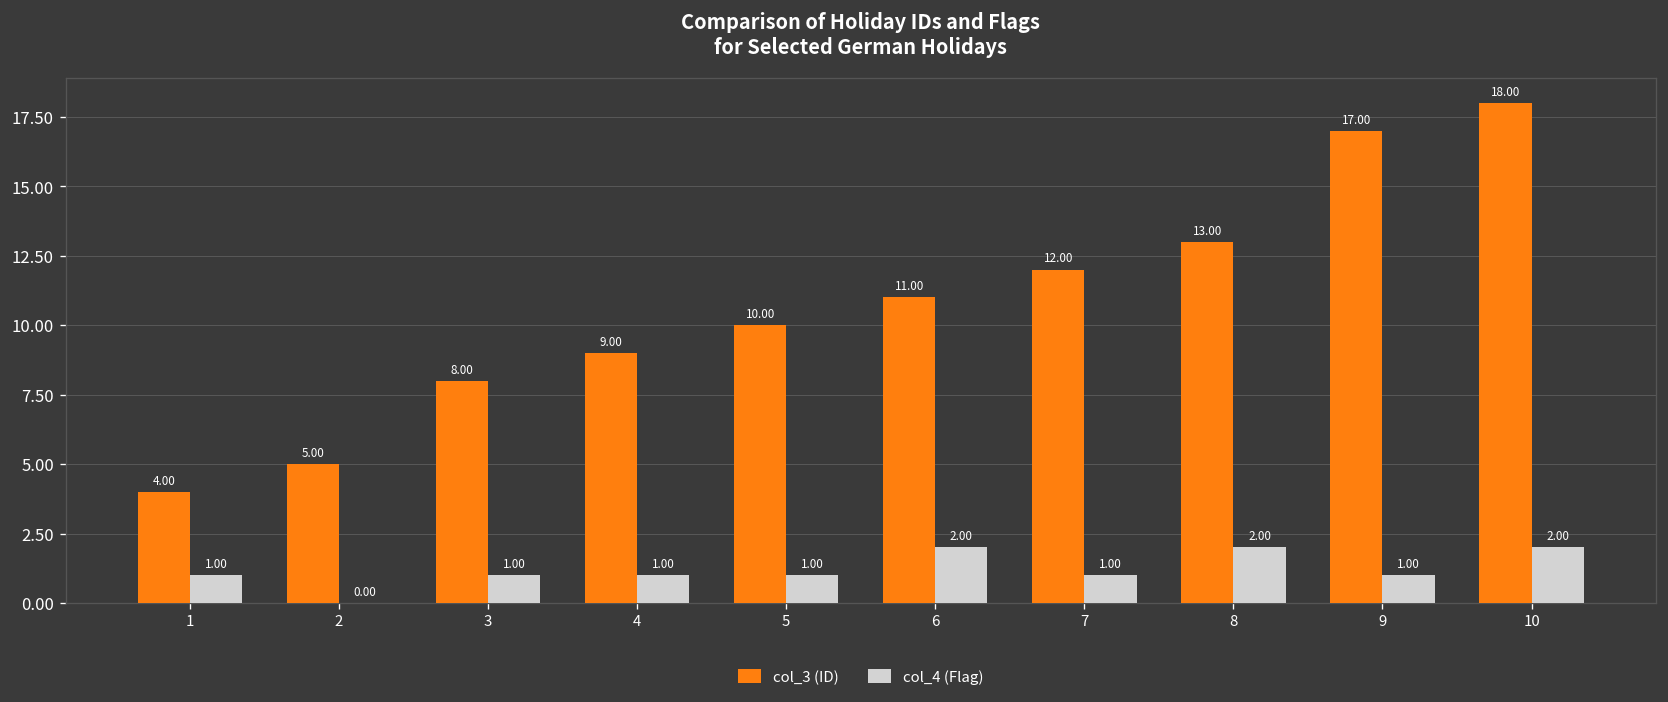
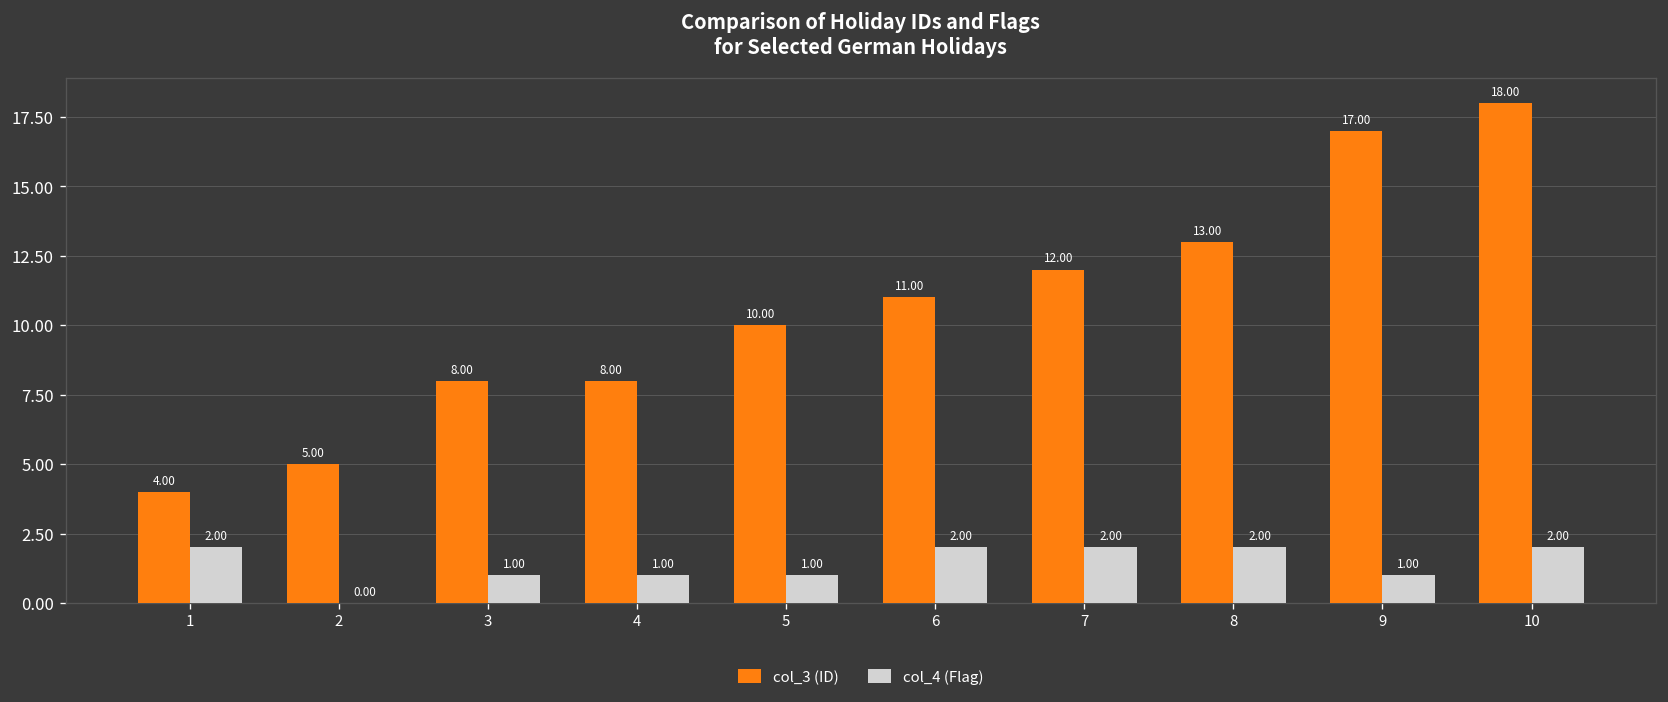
  {
    "col_3 (ID)": {
      "1": 4.00,
      "2": 5.00,
      "3": 8.00,
-     "4": 9.00,
+     "4": 8.00,
      "5": 10.00,
      "6": 11.00,
      "7": 12.00,
      "8": 13.00,
      "9": 17.00,
      "10": 18.00
    },
    "col_4 (Flag)": {
-     "1": 1.00,
+     "1": 2.00,
      "2": 0.00,
      "3": 1.00,
      "4": 1.00,
      "5": 1.00,
      "6": 2.00,
-     "7": 1.00,
+     "7": 2.00,
      "8": 2.00,
      "9": 1.00,
      "10": 2.00
    }
  }
